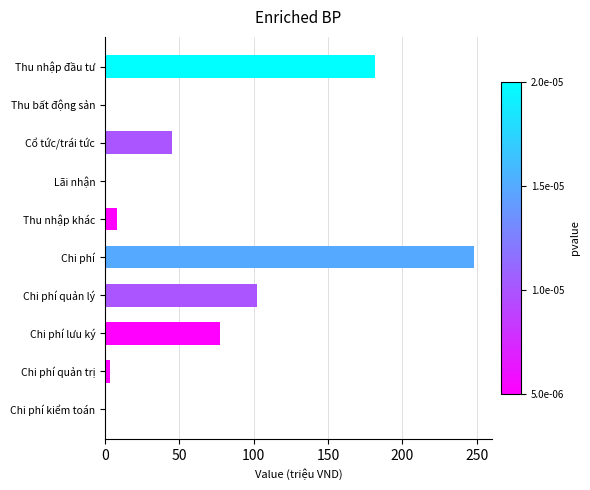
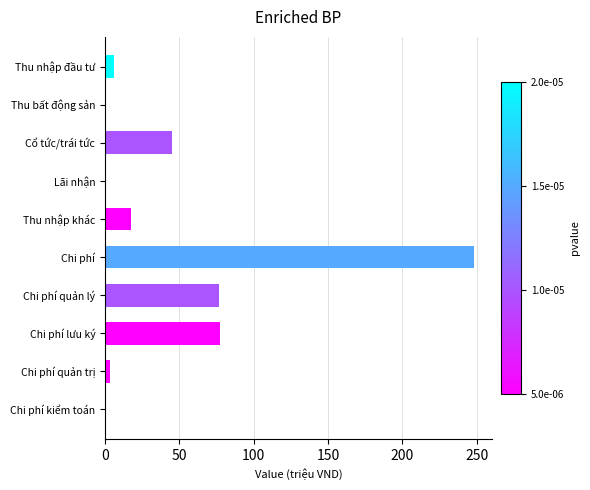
  {
-   "Thu nhập đầu tư": 181,
+   "Thu nhập đầu tư": 6,
    "Thu bất động sản": 0,
    "Cổ tức/trái tức": 45,
    "Lãi nhận": 0,
-   "Thu nhập khác": 8,
+   "Thu nhập khác": 18,
    "Chi phí": 248,
-   "Chi phí quản lý": 102,
+   "Chi phí quản lý": 77,
    "Chi phí lưu ký": 78,
    "Chi phí quản trị": 4,
    "Chi phí kiểm toán": 0
  }
